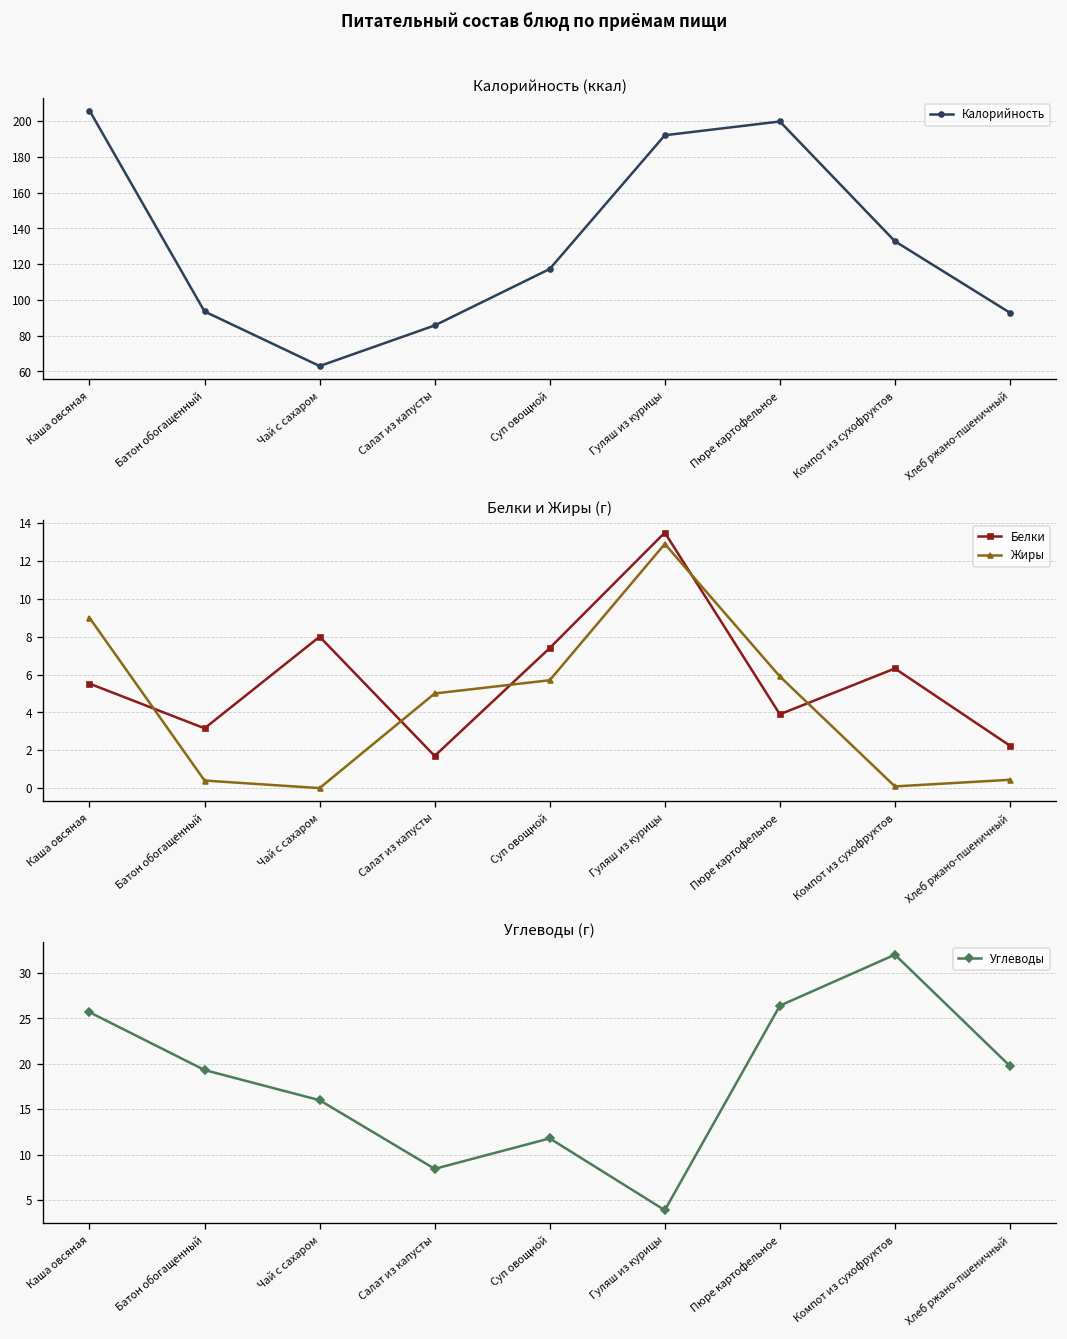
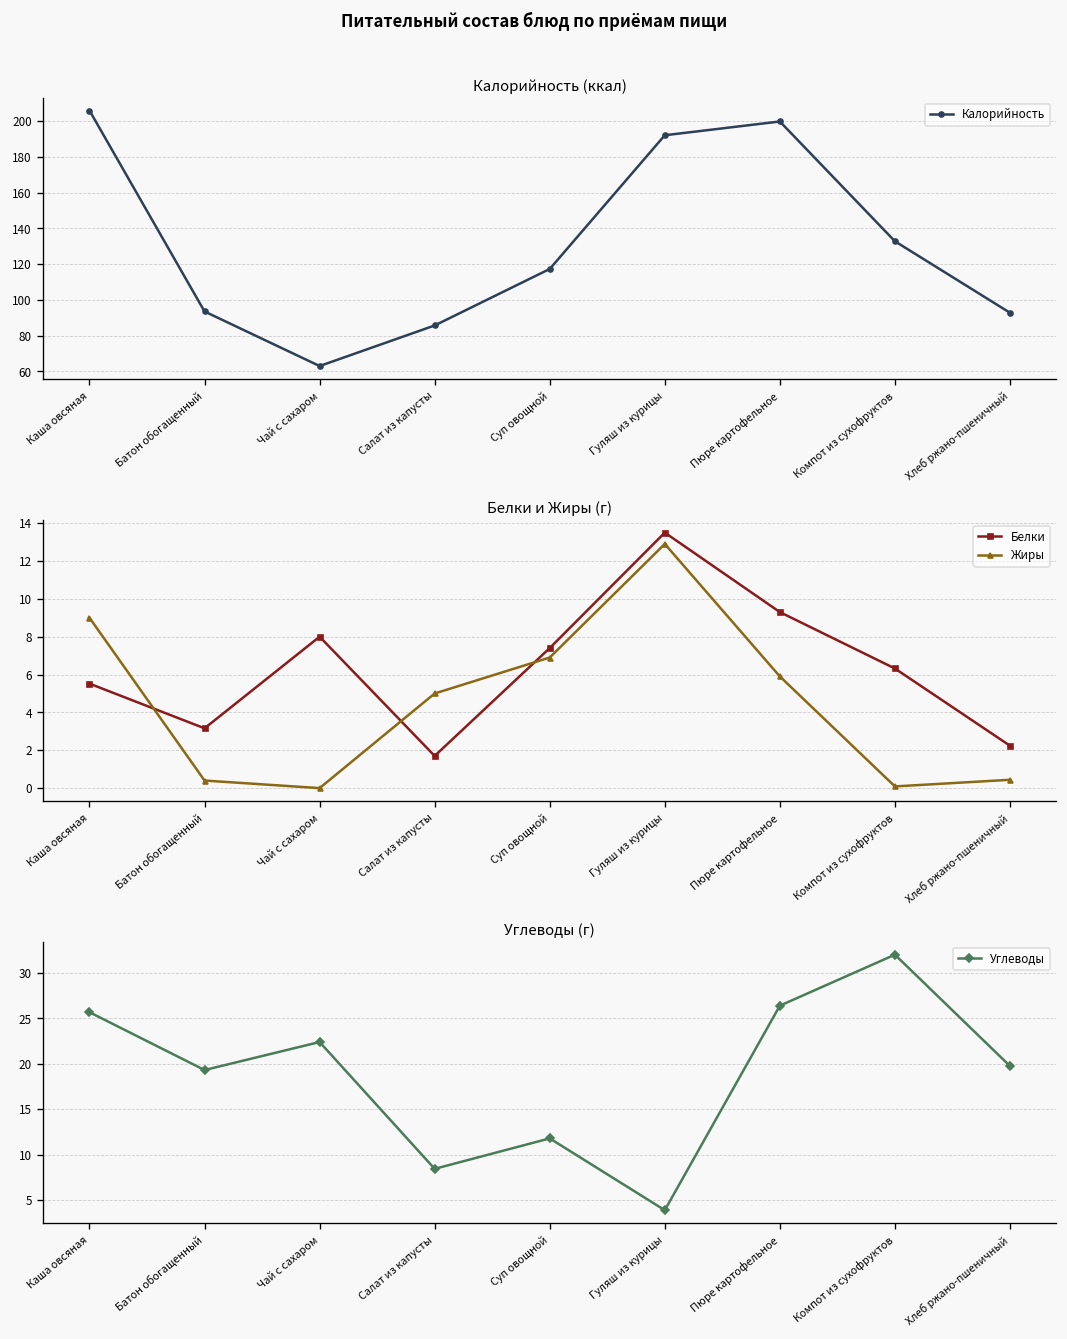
  {
    "Калорийность (ккал)": {
      "Каша овсяная": 206,
      "Батон обогащенный": 94,
      "Чай с сахаром": 63,
      "Салат из капусты": 86,
      "Суп овощной": 117,
      "Гуляш из курицы": 192,
      "Пюре картофельное": 200,
      "Компот из сухофруктов": 133,
      "Хлеб ржано-пшеничный": 93
    },
    "Белки и Жиры (г)": {
      "Белки": {
        "Каша овсяная": 5.5,
        "Батон обогащенный": 3.2,
        "Чай с сахаром": 8.0,
        "Салат из капусты": 1.7,
        "Суп овощной": 7.4,
        "Гуляш из курицы": 13.5,
-       "Пюре картофельное": 3.9,
+       "Пюре картофельное": 9.3,
        "Компот из сухофруктов": 6.3,
        "Хлеб ржано-пшеничный": 2.2
      },
      "Жиры": {
        "Каша овсяная": 9.0,
        "Батон обогащенный": 0.4,
        "Чай с сахаром": 0.0,
        "Салат из капусты": 5.0,
-       "Суп овощной": 5.7,
+       "Суп овощной": 6.9,
        "Гуляш из курицы": 12.9,
        "Пюре картофельное": 5.9,
        "Компот из сухофруктов": 0.1,
        "Хлеб ржано-пшеничный": 0.4
      }
    },
    "Углеводы (г)": {
      "Каша овсяная": 26,
      "Батон обогащенный": 19,
-     "Чай с сахаром": 16,
+     "Чай с сахаром": 22,
      "Салат из капусты": 8,
      "Суп овощной": 12,
      "Гуляш из курицы": 4,
      "Пюре картофельное": 26,
      "Компот из сухофруктов": 32,
      "Хлеб ржано-пшеничный": 20
    }
  }
